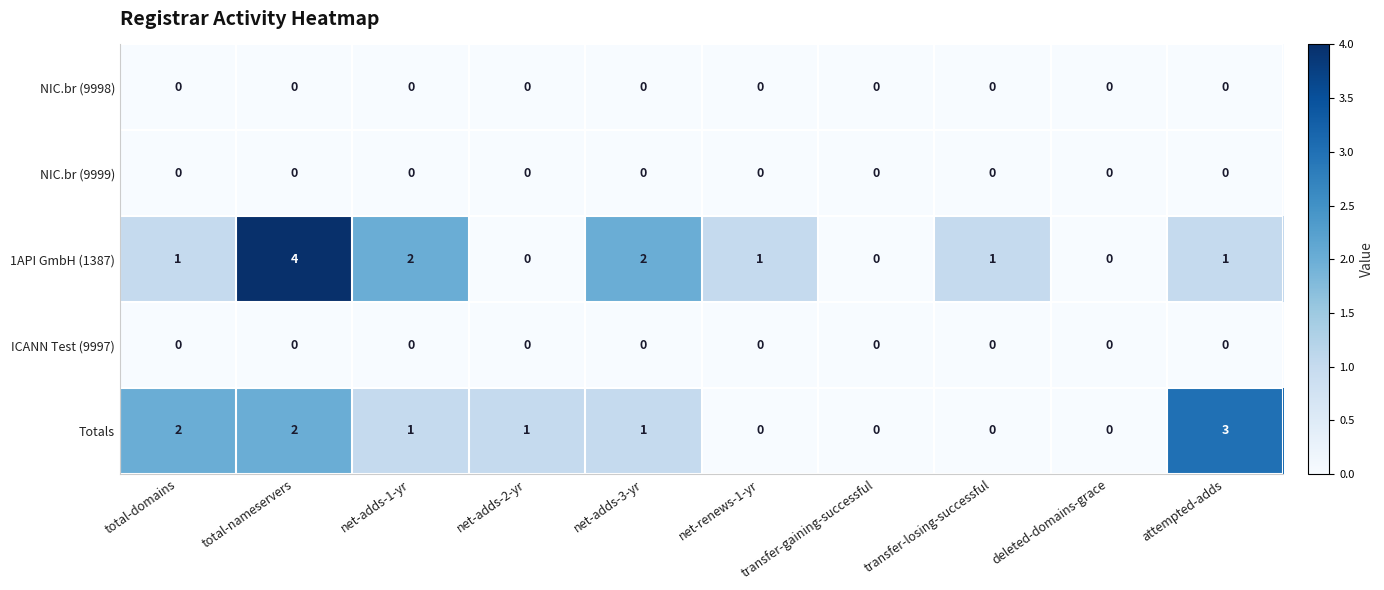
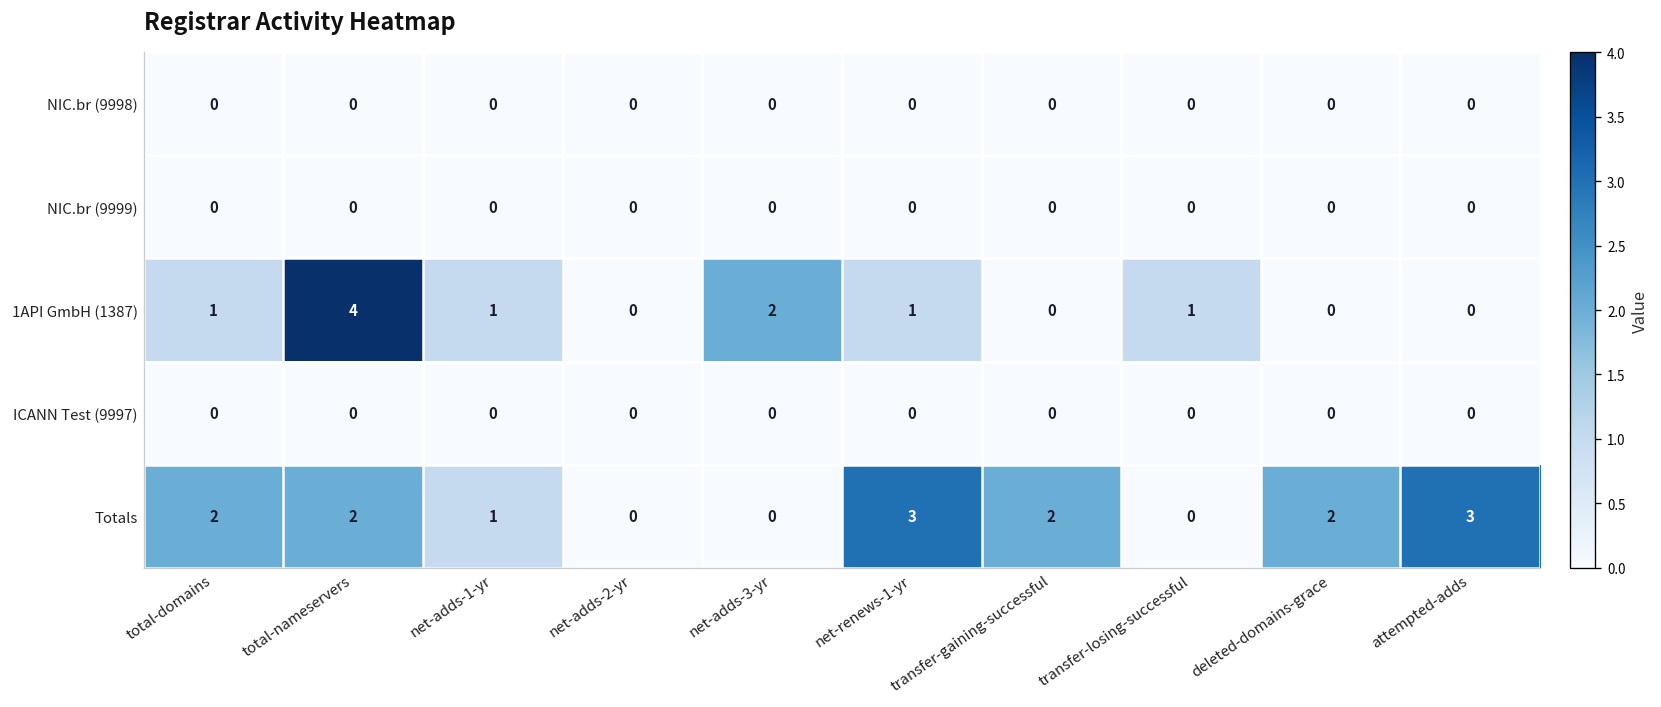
  {
    "NIC.br (9998)": {
      "total-domains": 0,
      "total-nameservers": 0,
      "net-adds-1-yr": 0,
      "net-adds-2-yr": 0,
      "net-adds-3-yr": 0,
      "net-renews-1-yr": 0,
      "transfer-gaining-successful": 0,
      "transfer-losing-successful": 0,
      "deleted-domains-grace": 0,
      "attempted-adds": 0
    },
    "NIC.br (9999)": {
      "total-domains": 0,
      "total-nameservers": 0,
      "net-adds-1-yr": 0,
      "net-adds-2-yr": 0,
      "net-adds-3-yr": 0,
      "net-renews-1-yr": 0,
      "transfer-gaining-successful": 0,
      "transfer-losing-successful": 0,
      "deleted-domains-grace": 0,
      "attempted-adds": 0
    },
    "1API GmbH (1387)": {
      "total-domains": 1,
      "total-nameservers": 4,
-     "net-adds-1-yr": 2,
+     "net-adds-1-yr": 1,
      "net-adds-2-yr": 0,
      "net-adds-3-yr": 2,
      "net-renews-1-yr": 1,
      "transfer-gaining-successful": 0,
      "transfer-losing-successful": 1,
      "deleted-domains-grace": 0,
-     "attempted-adds": 1
+     "attempted-adds": 0
    },
    "ICANN Test (9997)": {
      "total-domains": 0,
      "total-nameservers": 0,
      "net-adds-1-yr": 0,
      "net-adds-2-yr": 0,
      "net-adds-3-yr": 0,
      "net-renews-1-yr": 0,
      "transfer-gaining-successful": 0,
      "transfer-losing-successful": 0,
      "deleted-domains-grace": 0,
      "attempted-adds": 0
    },
    "Totals": {
      "total-domains": 2,
      "total-nameservers": 2,
      "net-adds-1-yr": 1,
-     "net-adds-2-yr": 1,
-     "net-adds-3-yr": 1,
-     "net-renews-1-yr": 0,
-     "transfer-gaining-successful": 0,
+     "net-adds-2-yr": 0,
+     "net-adds-3-yr": 0,
+     "net-renews-1-yr": 3,
+     "transfer-gaining-successful": 2,
      "transfer-losing-successful": 0,
-     "deleted-domains-grace": 0,
+     "deleted-domains-grace": 2,
      "attempted-adds": 3
    }
  }
